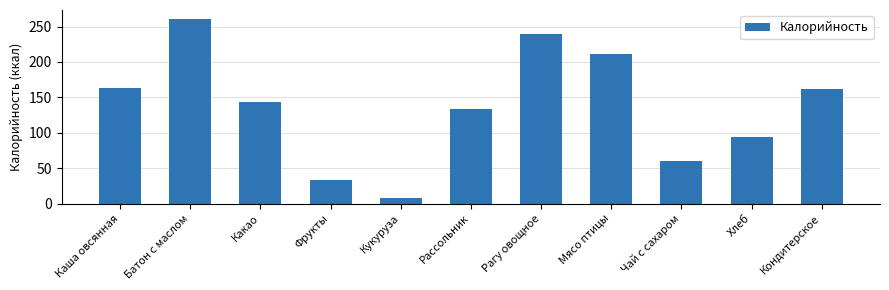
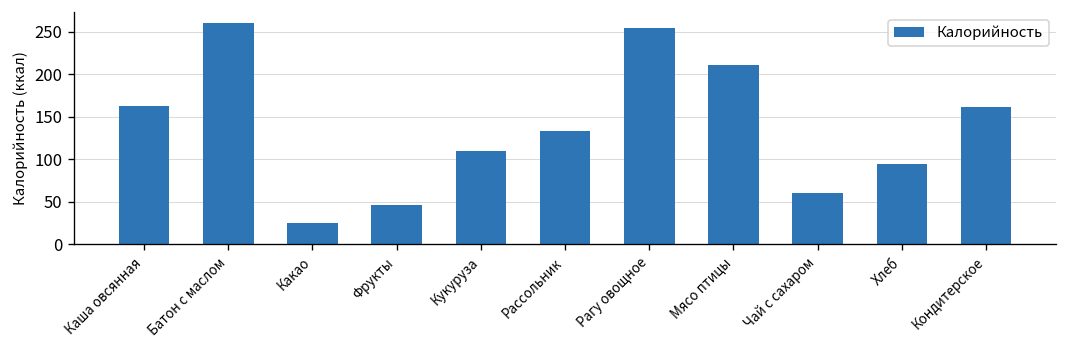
  {
    "Каша овсянная": 160,
    "Батон с маслом": 260,
-   "Какао": 140,
-   "Фрукты": 30,
-   "Кукуруза": 10,
+   "Какао": 30,
+   "Фрукты": 50,
+   "Кукуруза": 110,
    "Рассольник": 130,
-   "Рагу овощное": 240,
+   "Рагу овощное": 250,
    "Мясо птицы": 210,
    "Чай с сахаром": 60,
    "Хлеб": 90,
    "Кондитерское": 160
  }
